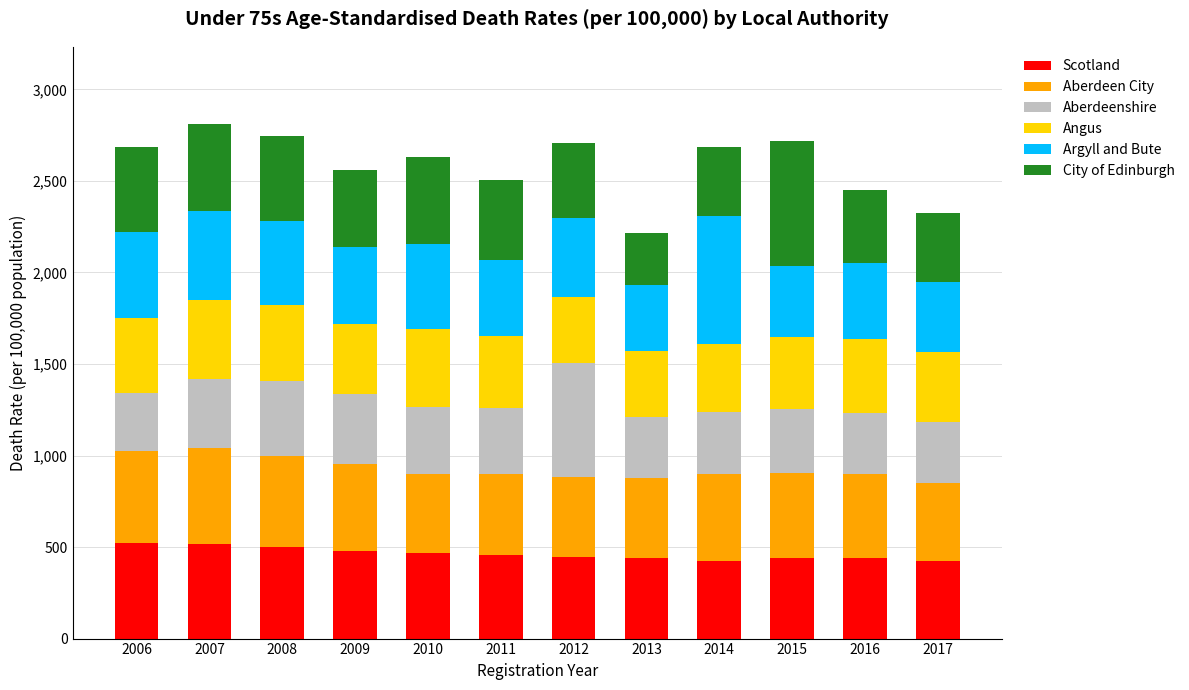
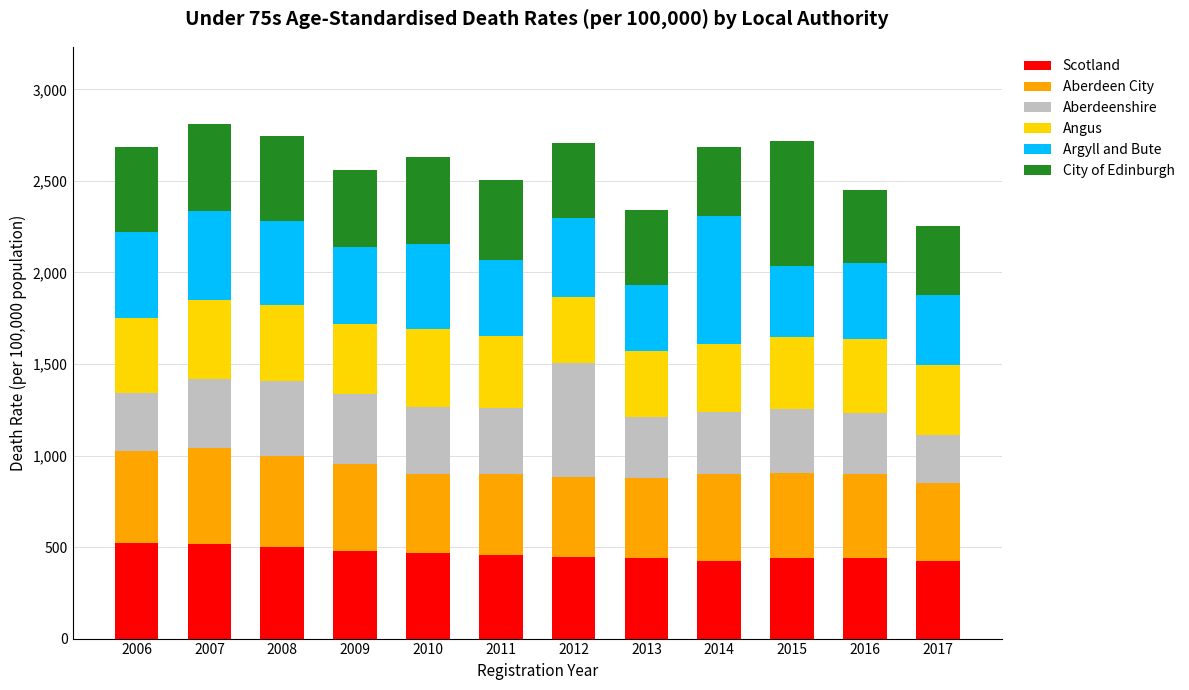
  {
    "Scotland": {
      "2006": 520,
      "2007": 520,
      "2008": 500,
      "2009": 480,
      "2010": 470,
      "2011": 460,
      "2012": 450,
      "2013": 440,
      "2014": 420,
      "2015": 440,
      "2016": 440,
      "2017": 430
    },
    "Aberdeenshire": {
      "2006": 320,
      "2007": 380,
      "2008": 410,
      "2009": 380,
      "2010": 370,
      "2011": 360,
      "2012": 620,
      "2013": 340,
      "2014": 340,
      "2015": 350,
      "2016": 330,
-     "2017": 330
+     "2017": 260
    },
    "Argyll and Bute": {
      "2006": 470,
      "2007": 490,
      "2008": 460,
      "2009": 420,
      "2010": 470,
      "2011": 420,
      "2012": 430,
      "2013": 360,
      "2014": 700,
      "2015": 390,
      "2016": 420,
      "2017": 380
    },
    "City of Edinburgh": {
      "2006": 470,
      "2007": 480,
      "2008": 460,
      "2009": 420,
      "2010": 480,
      "2011": 440,
      "2012": 410,
-     "2013": 290,
+     "2013": 410,
      "2014": 380,
      "2015": 680,
      "2016": 400,
      "2017": 380
    }
  }
